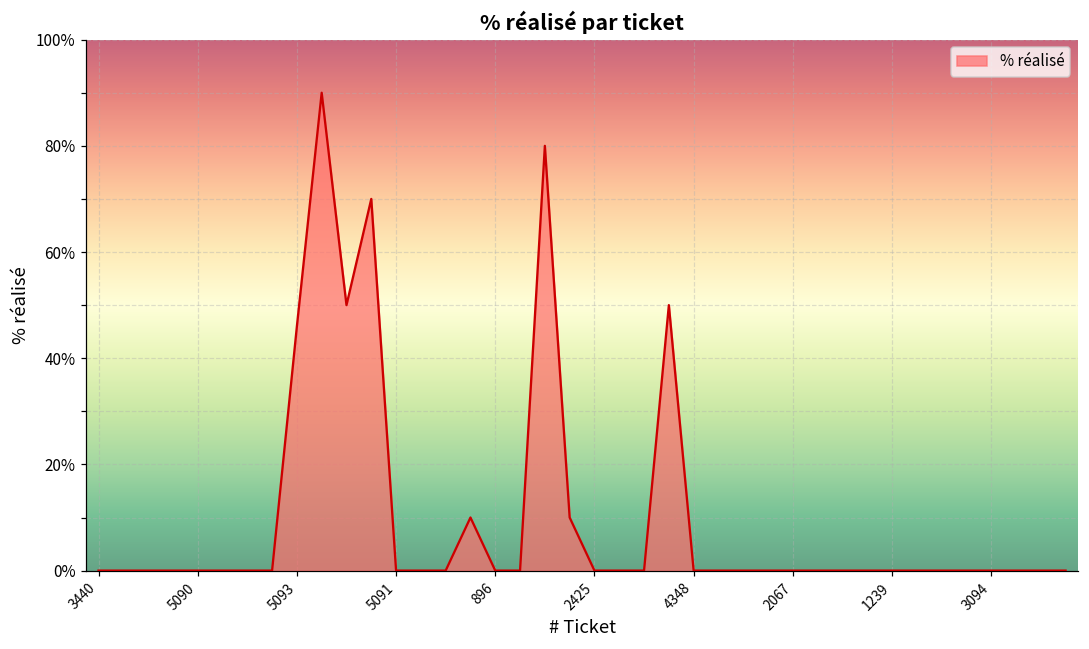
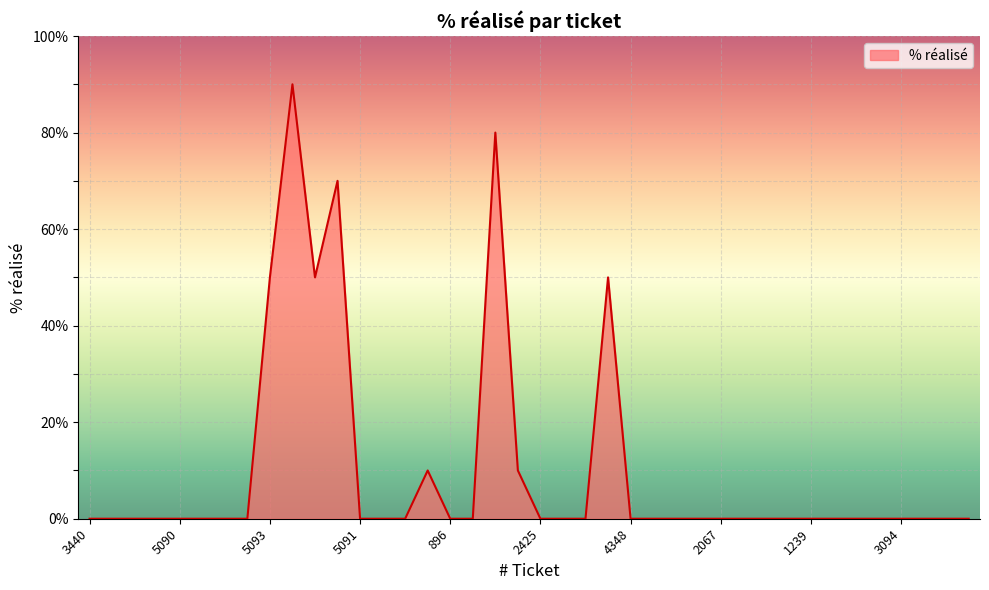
  {
    "3440": "0%",
    "5090": "0%",
-   "5093": "46%",
+   "5093": "50%",
    "5091": "0%",
    "896": "0%",
    "2425": "0%",
    "4348": "0%",
    "2067": "0%",
    "1239": "0%",
    "3094": "0%"
  }
